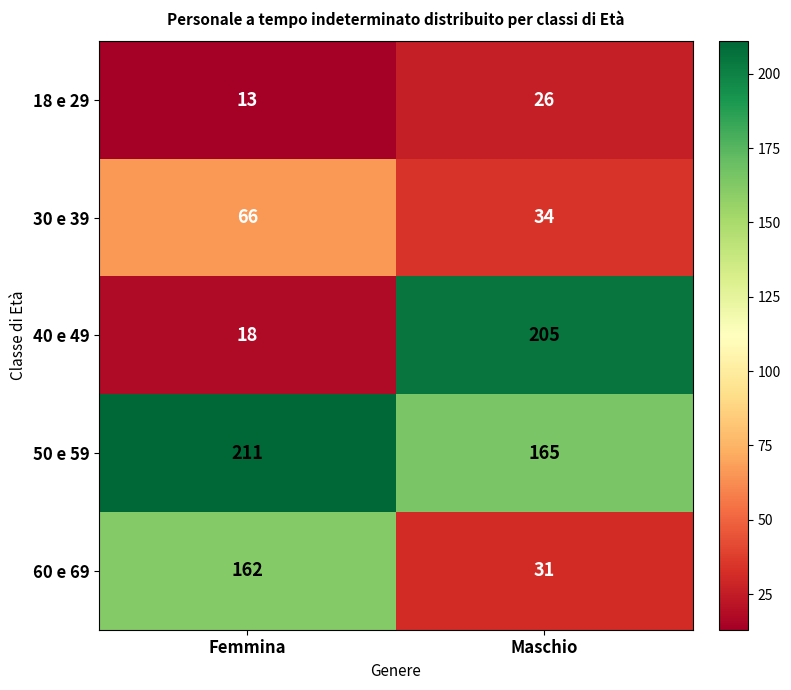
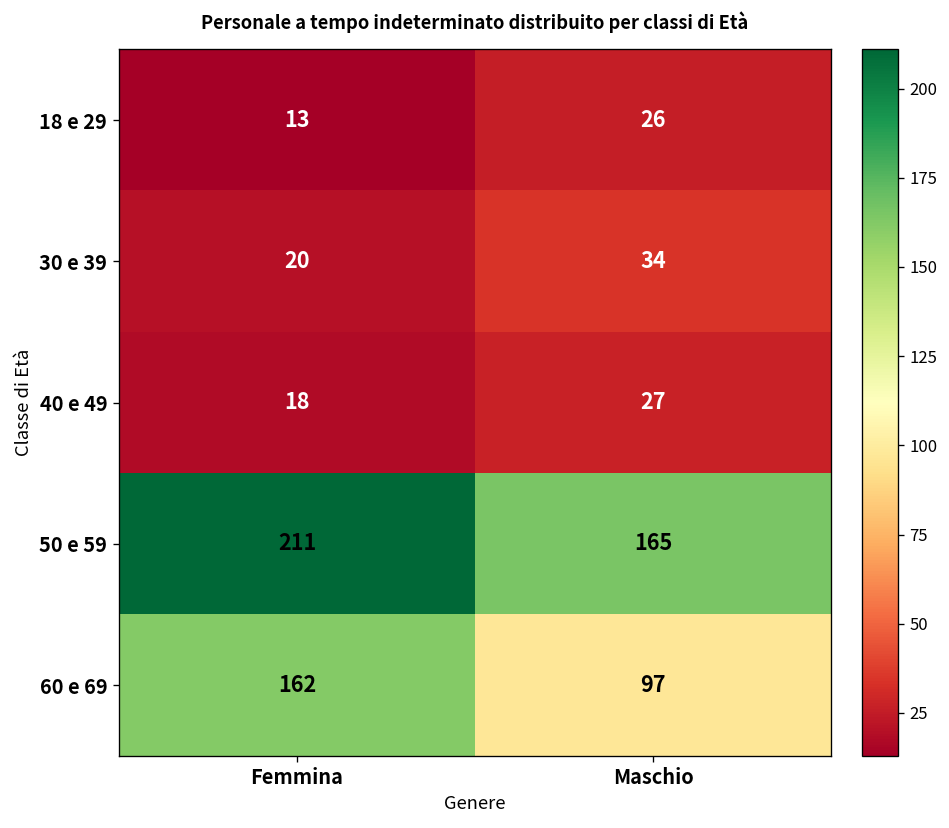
  {
    "18 e 29": {
      "Femmina": 13,
      "Maschio": 26
    },
    "30 e 39": {
-     "Femmina": 66,
+     "Femmina": 20,
      "Maschio": 34
    },
    "40 e 49": {
      "Femmina": 18,
-     "Maschio": 205
+     "Maschio": 27
    },
    "50 e 59": {
      "Femmina": 211,
      "Maschio": 165
    },
    "60 e 69": {
      "Femmina": 162,
-     "Maschio": 31
+     "Maschio": 97
    }
  }
